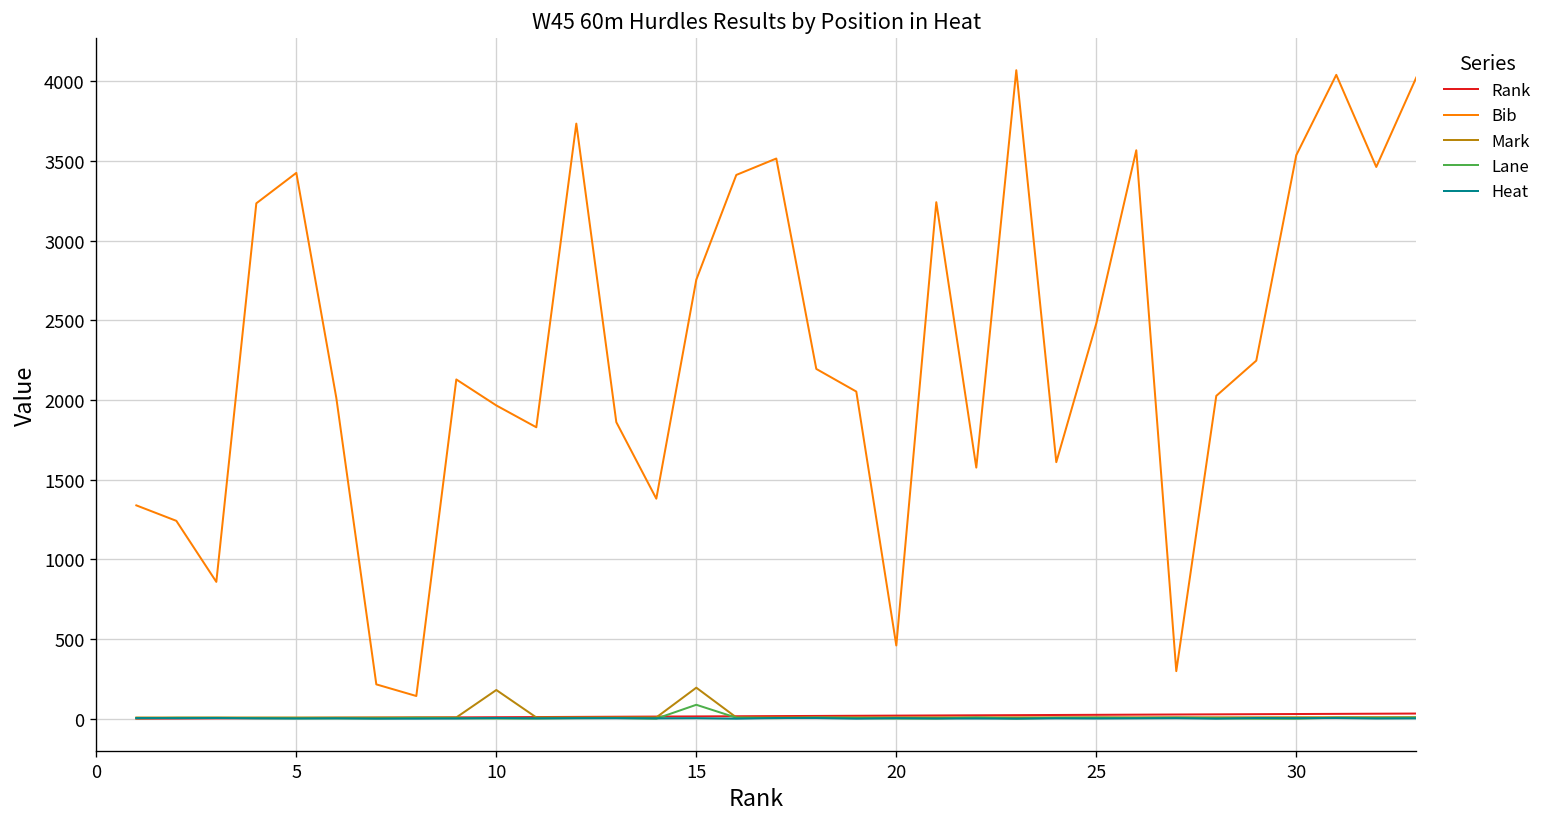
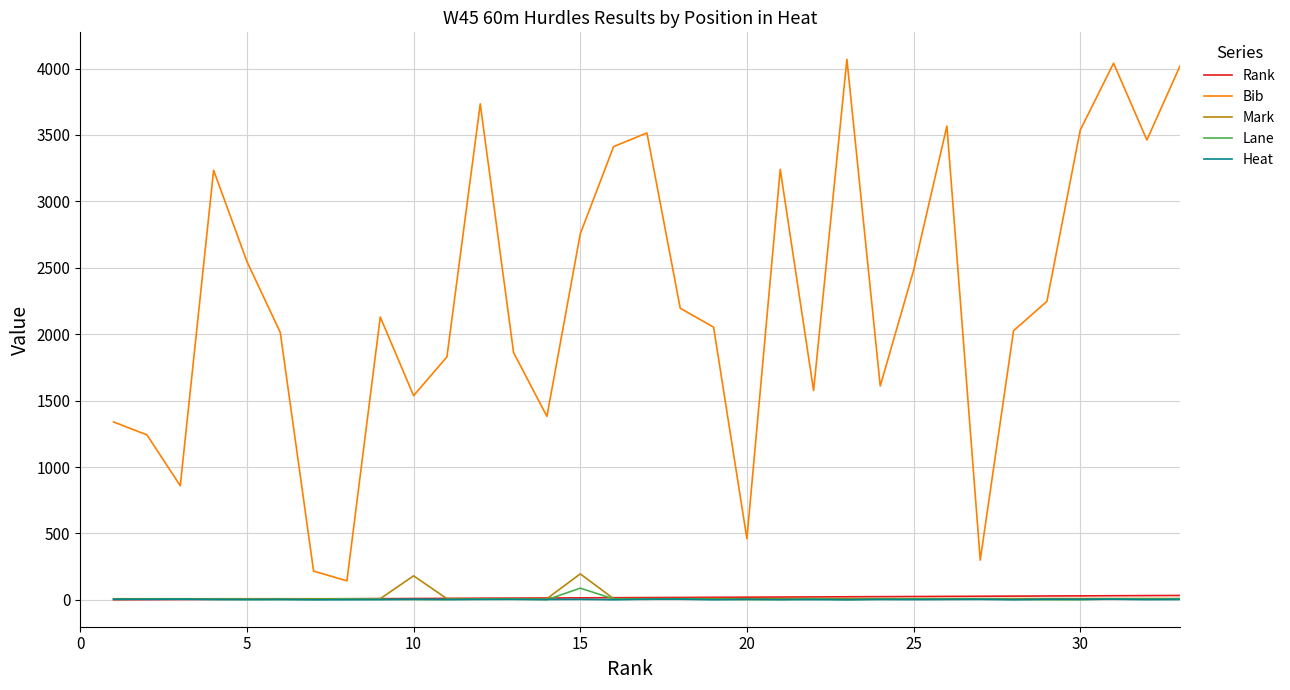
  {
    "Rank": {
      "30": 30
    },
    "Bib": {
-     "5": 3430,
-     "10": 1970,
+     "5": 2550,
+     "10": 1540,
      "15": 2760,
      "20": 460,
      "25": 2480,
      "30": 3540
    },
    "Mark": {
      "10": 180,
      "15": 200
    },
    "Lane": {
      "15": 90
    }
  }
